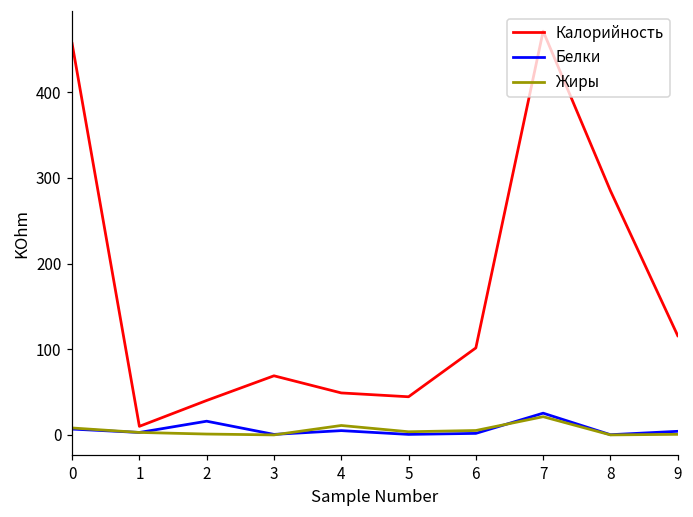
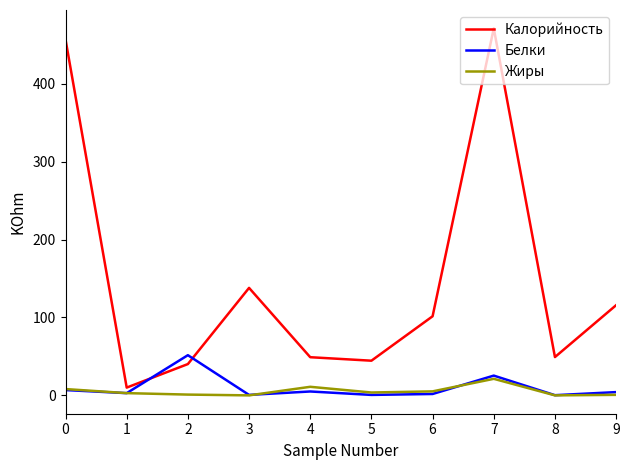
  {
    "Калорийность": {
      "0": 460,
      "1": 10,
      "2": 40,
-     "3": 70,
+     "3": 140,
      "4": 50,
      "5": 40,
      "6": 100,
-     "8": 280,
+     "8": 50,
      "9": 120
    },
    "Белки": {
-     "2": 20,
+     "2": 50,
      "4": 10,
      "6": 0,
      "7": 30,
      "9": 0
    },
    "Жиры": {
      "2": 0,
      "4": 10,
      "6": 10,
      "7": 20,
      "9": 0
    }
  }
